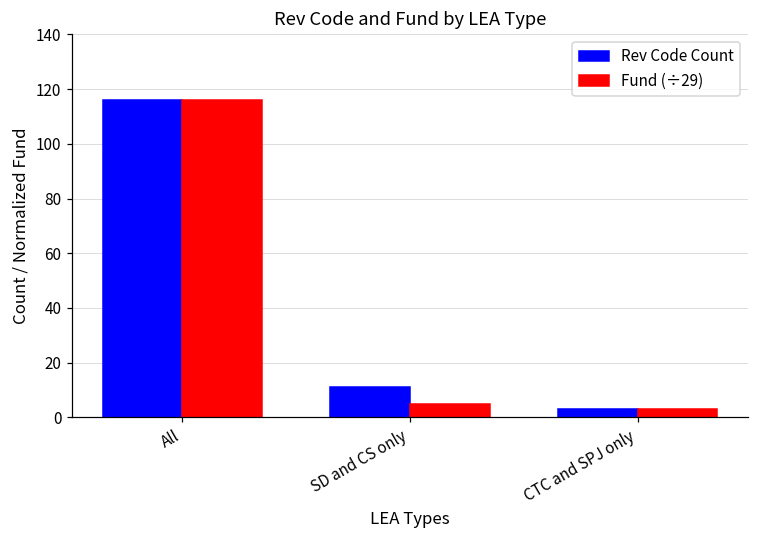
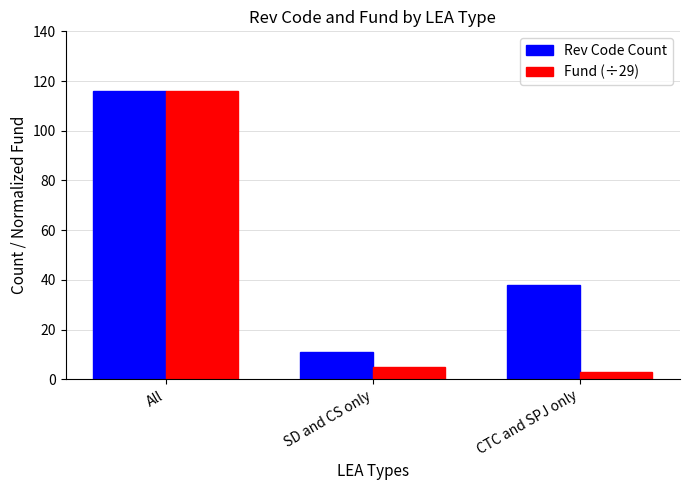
  {
    "Rev Code Count": {
      "All": 116,
      "SD and CS only": 11,
-     "CTC and SPJ only": 3
+     "CTC and SPJ only": 38
    },
    "Fund (÷29)": {
      "All": 116,
      "SD and CS only": 5,
      "CTC and SPJ only": 3
    }
  }
